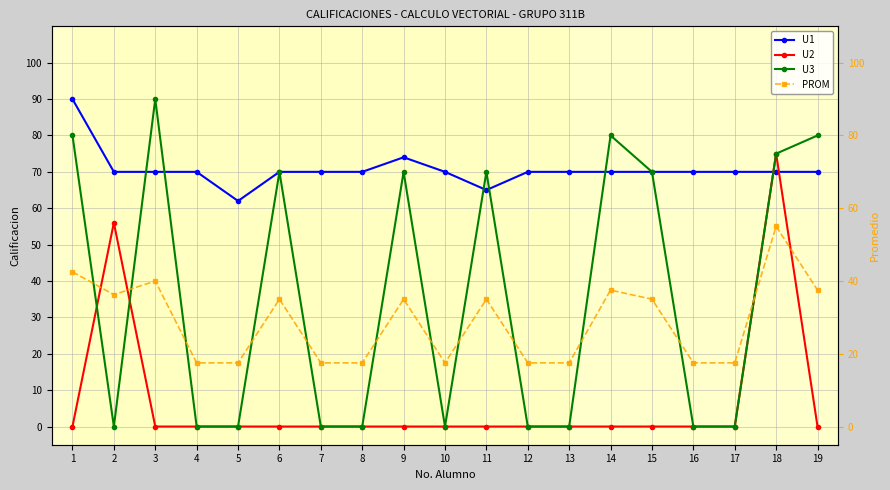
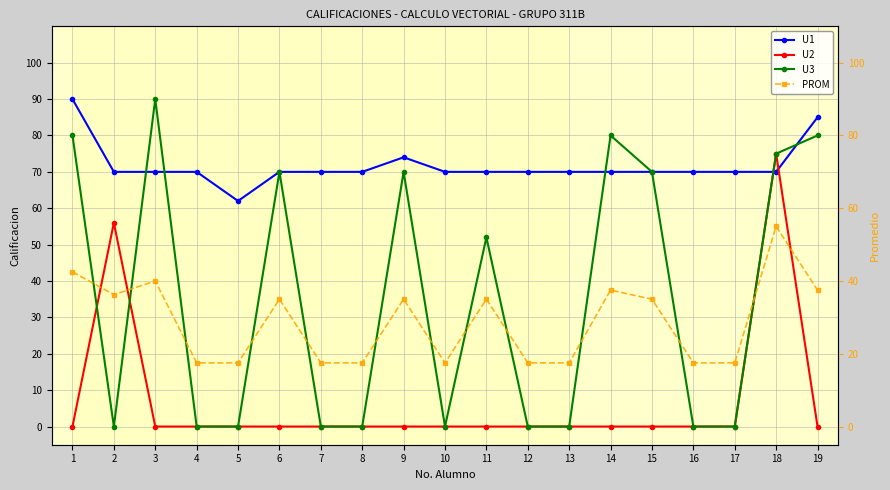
  {
    "U1": {
      "1": 90,
      "2": 70,
      "3": 70,
      "4": 70,
      "5": 62,
      "7": 70,
      "8": 70,
      "9": 74,
      "10": 70,
-     "11": 65,
+     "11": 70,
      "12": 70,
      "13": 70,
      "14": 70,
      "16": 70,
      "17": 70,
      "18": 70,
-     "19": 70
+     "19": 85
    },
    "U2": {
      "1": 0,
      "2": 56,
      "3": 0,
      "6": 0,
      "9": 0,
      "11": 0,
      "14": 0,
      "15": 0,
      "19": 0
    },
    "U3": {
      "1": 80,
      "2": 0,
      "3": 90,
      "9": 70,
-     "11": 70,
+     "11": 52,
      "14": 80,
      "19": 80
    },
    "PROM": {
      "1": 43,
      "2": 36,
      "3": 40,
      "4": 18,
      "5": 18,
      "6": 35,
      "7": 18,
      "8": 18,
      "9": 35,
      "10": 18,
      "11": 35,
      "12": 18,
      "13": 18,
      "14": 38,
      "15": 35,
      "16": 18,
      "17": 18,
      "18": 55,
      "19": 38
    }
  }
